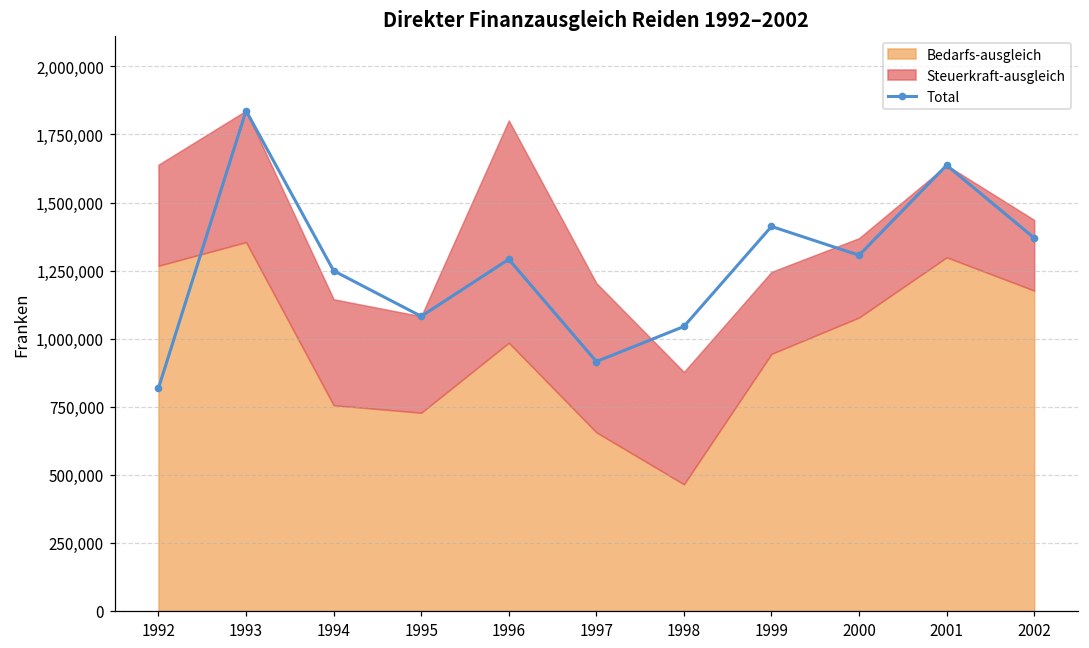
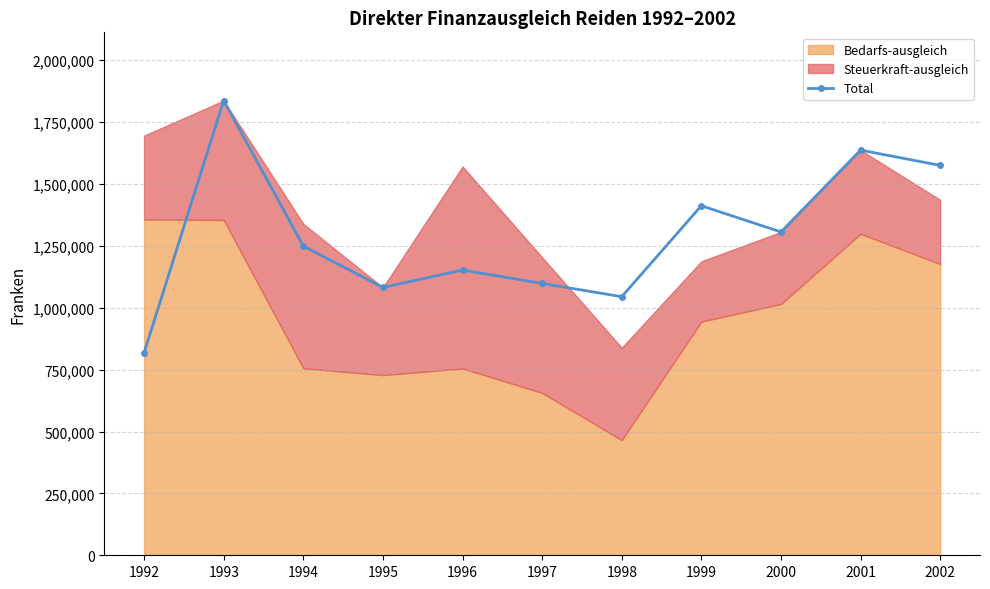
  {
    "Bedarfs-ausgleich": {
-     "1992": "1,270,000",
+     "1992": "1,360,000",
      "1993": "1,350,000",
      "1994": "760,000",
      "1995": "730,000",
-     "1996": "980,000",
+     "1996": "750,000",
      "1997": "660,000",
      "1998": "470,000",
      "1999": "940,000",
-     "2000": "1,080,000",
+     "2000": "1,020,000",
      "2001": "1,300,000",
      "2002": "1,180,000"
    },
    "Total": {
      "1992": "820,000",
      "1994": "1,250,000",
-     "1996": "1,290,000",
-     "1997": "920,000",
+     "1996": "1,150,000",
+     "1997": "1,100,000",
      "1998": "1,040,000",
      "1999": "1,410,000",
-     "2002": "1,370,000"
+     "2002": "1,580,000"
    },
    "Steuerkraft-ausgleich": {
-     "1992": "370,000",
-     "1994": "390,000",
+     "1992": "340,000",
+     "1994": "580,000",
      "1996": "820,000",
      "1997": "550,000",
-     "1998": "410,000",
-     "1999": "300,000",
+     "1998": "370,000",
+     "1999": "240,000",
      "2002": "260,000"
    }
  }
